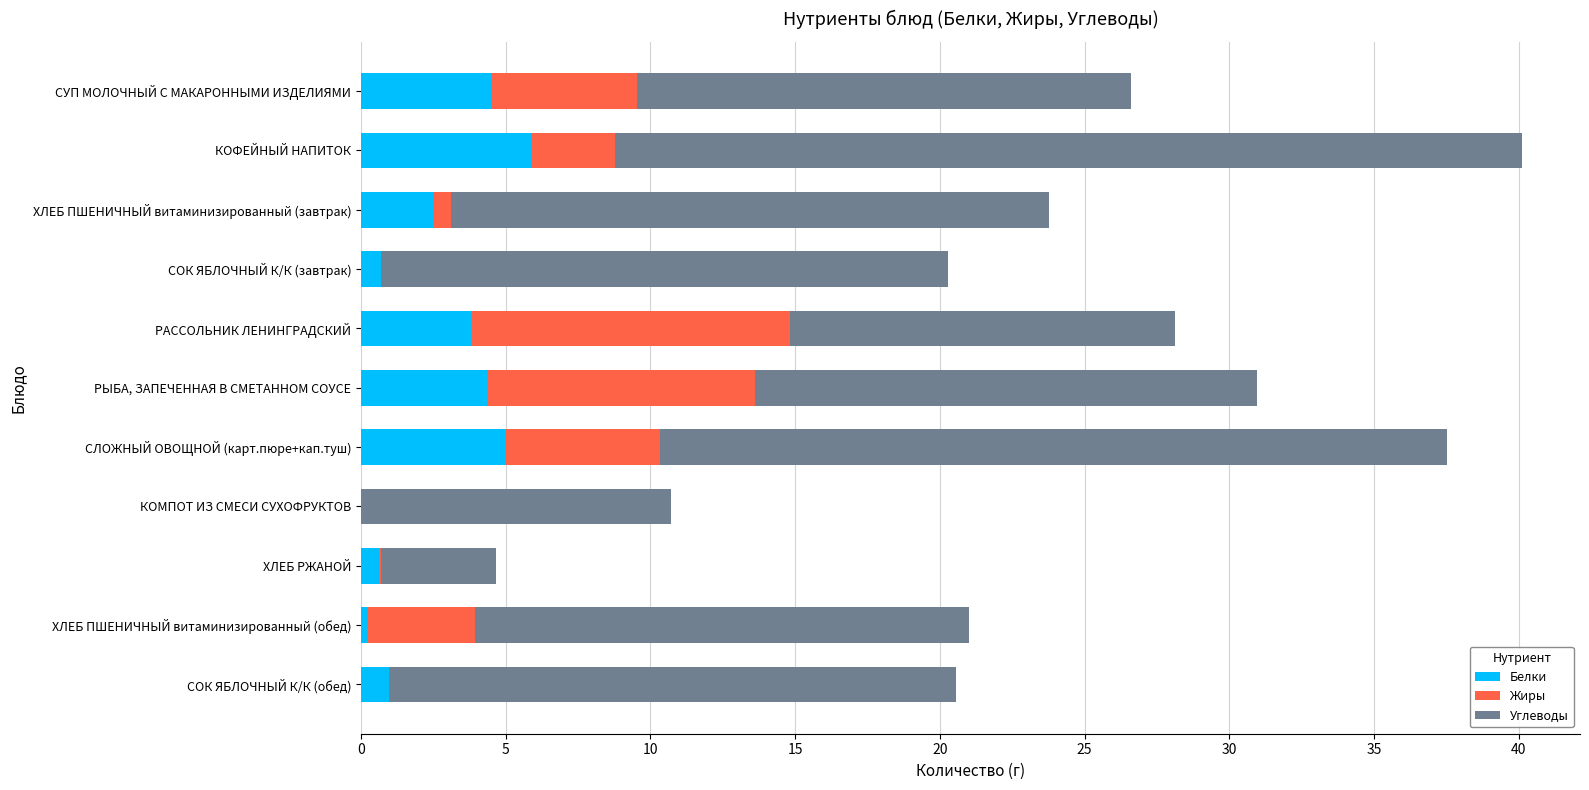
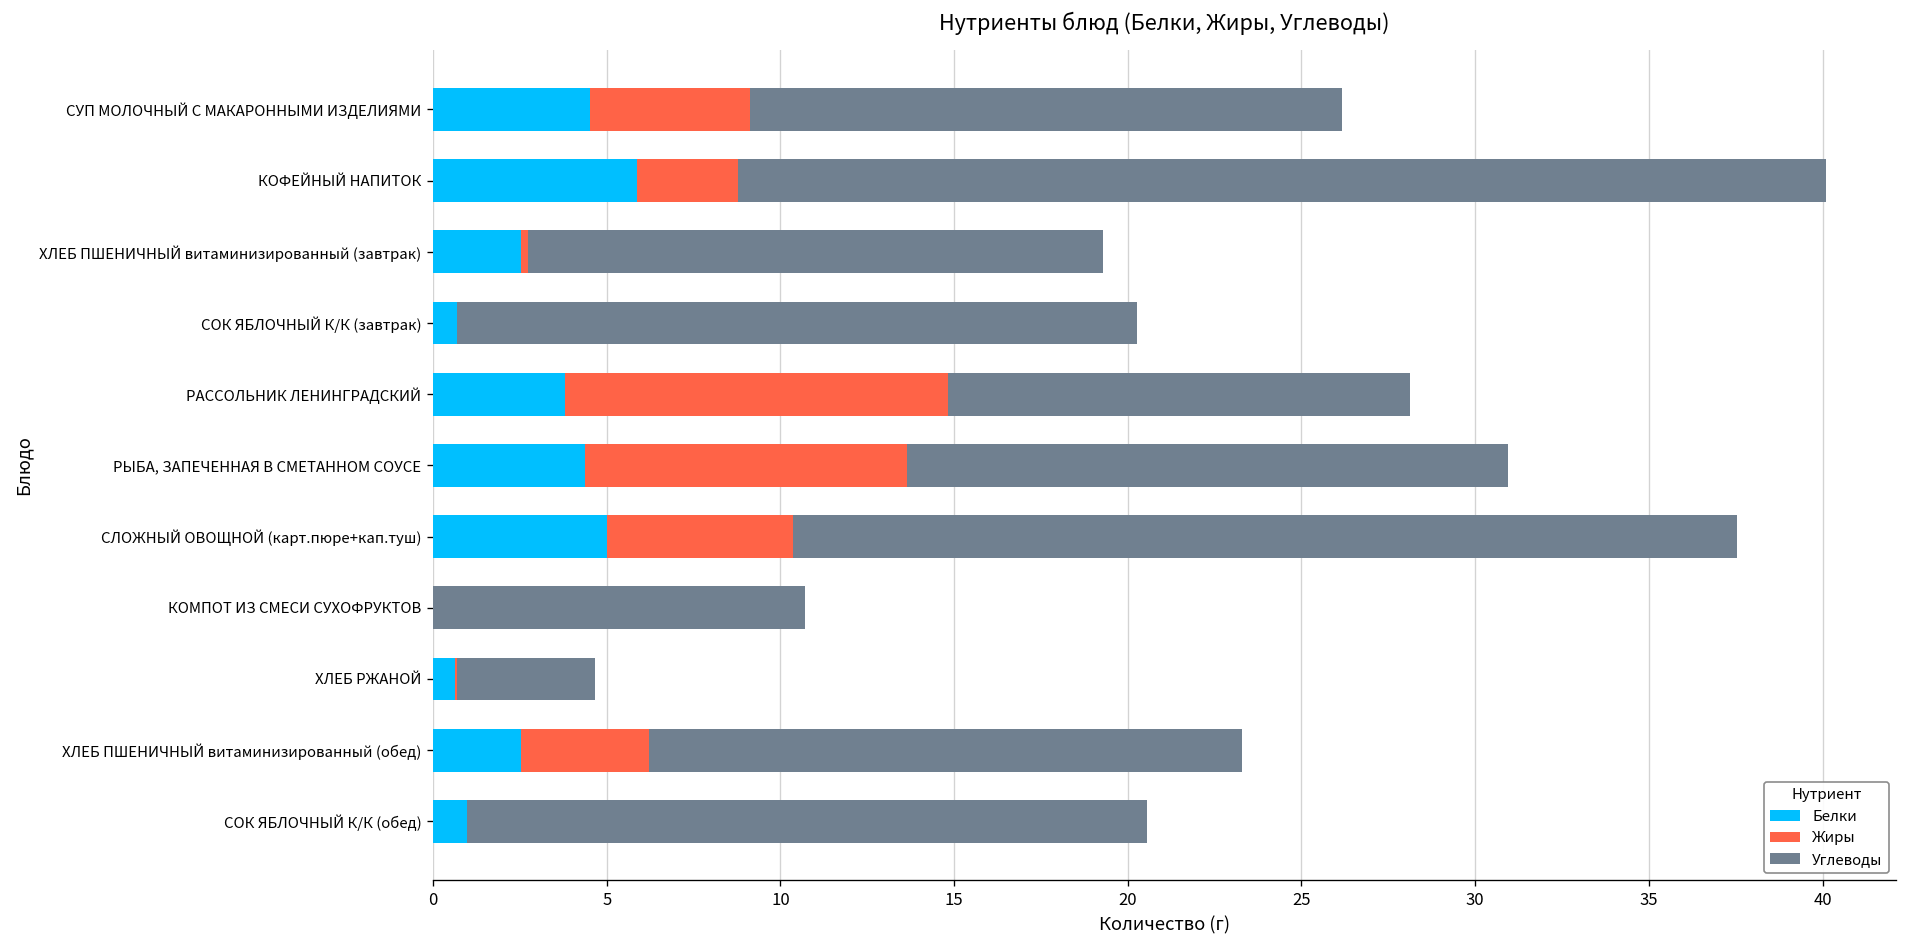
  {
    "Белки": {
      "СУП МОЛОЧНЫЙ С МАКАРОННЫМИ ИЗДЕЛИЯМИ": 4.5,
      "КОФЕЙНЫЙ НАПИТОК": 5.9,
      "ХЛЕБ ПШЕНИЧНЫЙ витаминизированный (завтрак)": 2.5,
      "СОК ЯБЛОЧНЫЙ К/К (завтрак)": 0.7,
      "РАССОЛЬНИК ЛЕНИНГРАДСКИЙ": 3.8,
      "РЫБА, ЗАПЕЧЕННАЯ В СМЕТАННОМ СОУСЕ": 4.4,
      "СЛОЖНЫЙ ОВОЩНОЙ (карт.пюре+кап.туш)": 5.0,
      "КОМПОТ ИЗ СМЕСИ СУХОФРУКТОВ": 0.0,
      "ХЛЕБ РЖАНОЙ": 0.6,
-     "ХЛЕБ ПШЕНИЧНЫЙ витаминизированный (обед)": 0.3,
+     "ХЛЕБ ПШЕНИЧНЫЙ витаминизированный (обед)": 2.5,
      "СОК ЯБЛОЧНЫЙ К/К (обед)": 1.0
    },
    "Жиры": {
-     "СУП МОЛОЧНЫЙ С МАКАРОННЫМИ ИЗДЕЛИЯМИ": 5.0,
+     "СУП МОЛОЧНЫЙ С МАКАРОННЫМИ ИЗДЕЛИЯМИ": 4.6,
      "КОФЕЙНЫЙ НАПИТОК": 2.9,
-     "ХЛЕБ ПШЕНИЧНЫЙ витаминизированный (завтрак)": 0.6,
+     "ХЛЕБ ПШЕНИЧНЫЙ витаминизированный (завтрак)": 0.2,
      "СОК ЯБЛОЧНЫЙ К/К (завтрак)": 0.0,
      "РАССОЛЬНИК ЛЕНИНГРАДСКИЙ": 11.0,
      "РЫБА, ЗАПЕЧЕННАЯ В СМЕТАННОМ СОУСЕ": 9.3,
      "СЛОЖНЫЙ ОВОЩНОЙ (карт.пюре+кап.туш)": 5.3,
      "КОМПОТ ИЗ СМЕСИ СУХОФРУКТОВ": 0.0,
      "ХЛЕБ ПШЕНИЧНЫЙ витаминизированный (обед)": 3.7,
      "СОК ЯБЛОЧНЫЙ К/К (обед)": 0.0
    },
    "Углеводы": {
      "СУП МОЛОЧНЫЙ С МАКАРОННЫМИ ИЗДЕЛИЯМИ": 17.1,
      "КОФЕЙНЫЙ НАПИТОК": 31.3,
-     "ХЛЕБ ПШЕНИЧНЫЙ витаминизированный (завтрак)": 20.7,
+     "ХЛЕБ ПШЕНИЧНЫЙ витаминизированный (завтрак)": 16.6,
      "СОК ЯБЛОЧНЫЙ К/К (завтрак)": 19.6,
      "РАССОЛЬНИК ЛЕНИНГРАДСКИЙ": 13.3,
      "РЫБА, ЗАПЕЧЕННАЯ В СМЕТАННОМ СОУСЕ": 17.3,
      "СЛОЖНЫЙ ОВОЩНОЙ (карт.пюре+кап.туш)": 27.2,
      "КОМПОТ ИЗ СМЕСИ СУХОФРУКТОВ": 10.7,
      "ХЛЕБ РЖАНОЙ": 4.0,
      "ХЛЕБ ПШЕНИЧНЫЙ витаминизированный (обед)": 17.1,
      "СОК ЯБЛОЧНЫЙ К/К (обед)": 19.6
    }
  }
